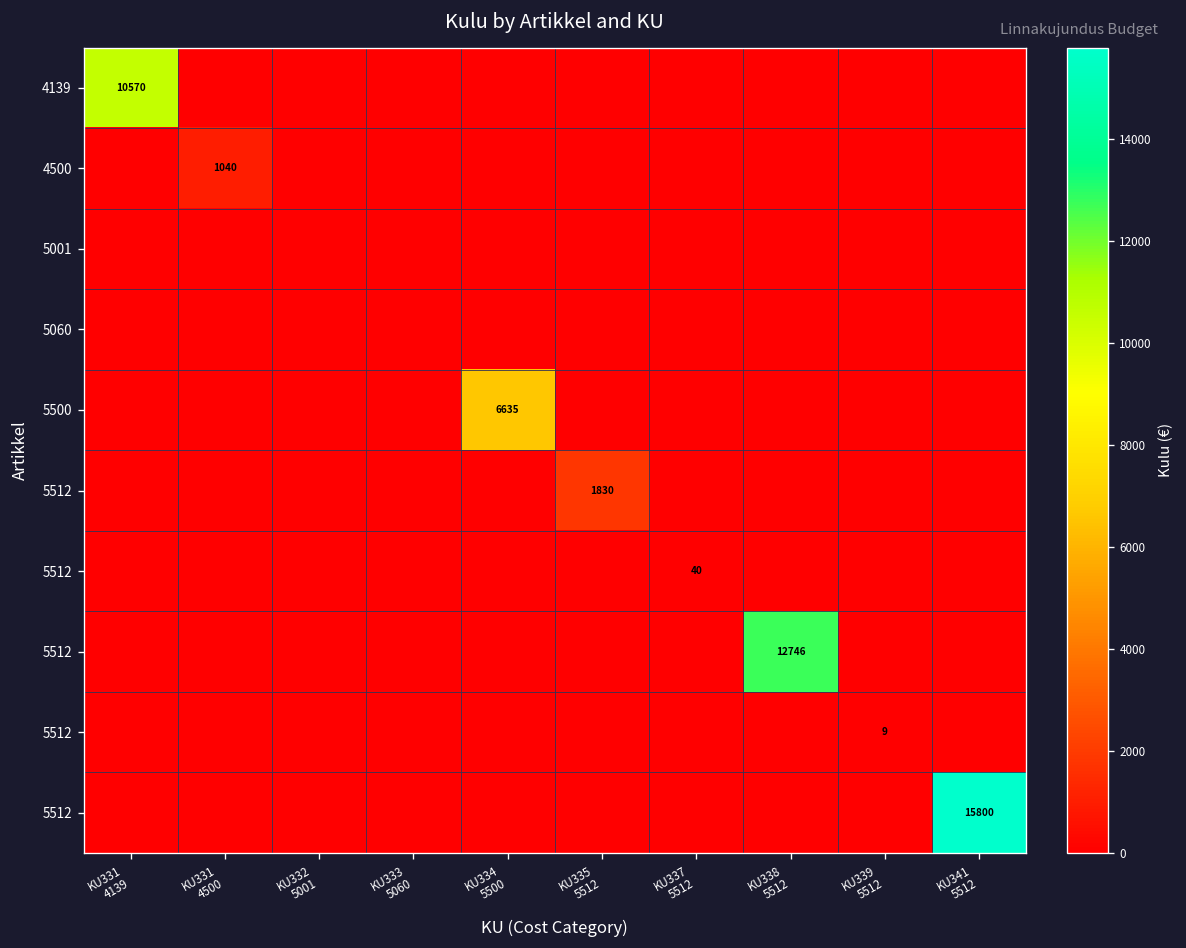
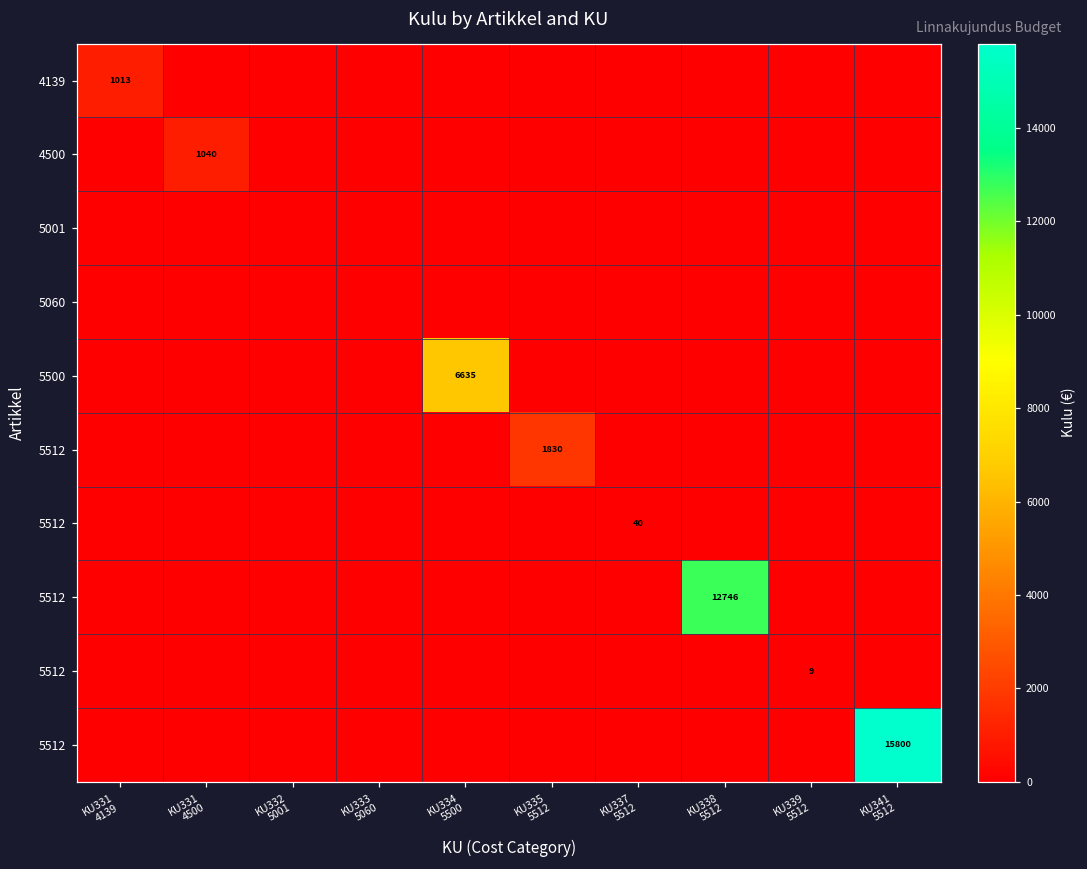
  {
    "4139": {
-     "KU331 4139": 10570
+     "KU331 4139": 1013
    },
    "4500": {
      "KU331 4500": 1040
    },
    "5500": {
      "KU334 5500": 6635
    }
  }
